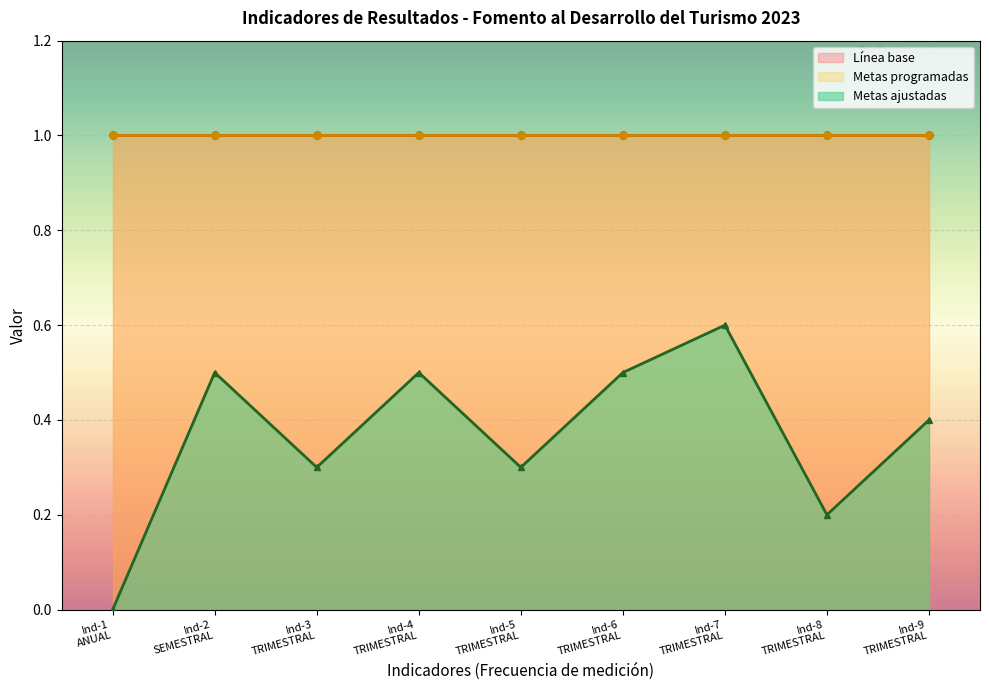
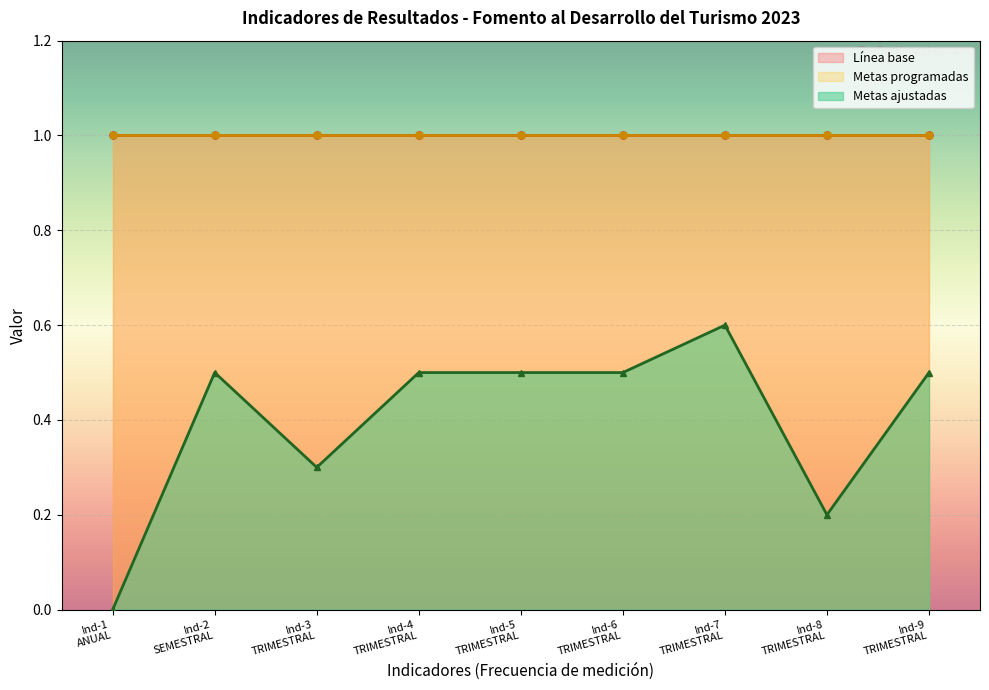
  {
    "Metas programadas": {
      "Ind-1 ANUAL": 1.0,
      "Ind-2 SEMESTRAL": 1.0,
      "Ind-3 TRIMESTRAL": 1.0,
      "Ind-4 TRIMESTRAL": 1.0,
      "Ind-5 TRIMESTRAL": 1.0,
      "Ind-6 TRIMESTRAL": 1.0,
      "Ind-7 TRIMESTRAL": 1.0,
      "Ind-8 TRIMESTRAL": 1.0,
      "Ind-9 TRIMESTRAL": 1.0
    },
    "Metas ajustadas": {
      "Ind-1 ANUAL": 0.0,
      "Ind-2 SEMESTRAL": 0.5,
      "Ind-3 TRIMESTRAL": 0.3,
      "Ind-4 TRIMESTRAL": 0.5,
-     "Ind-5 TRIMESTRAL": 0.3,
+     "Ind-5 TRIMESTRAL": 0.5,
      "Ind-6 TRIMESTRAL": 0.5,
      "Ind-7 TRIMESTRAL": 0.6,
      "Ind-8 TRIMESTRAL": 0.2,
-     "Ind-9 TRIMESTRAL": 0.4
+     "Ind-9 TRIMESTRAL": 0.5
    }
  }
